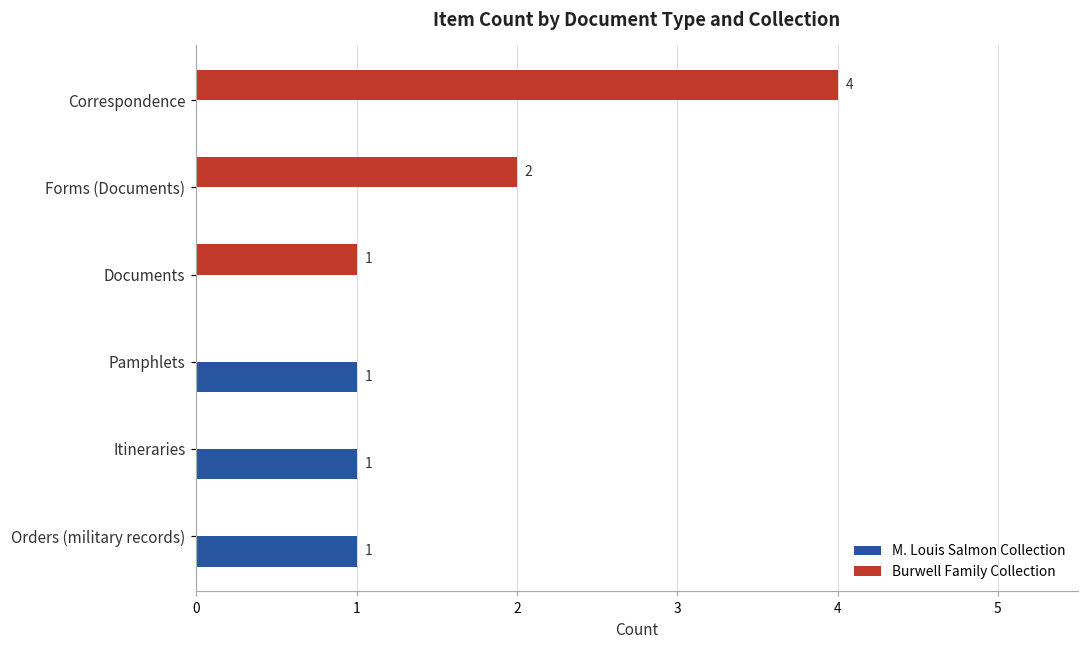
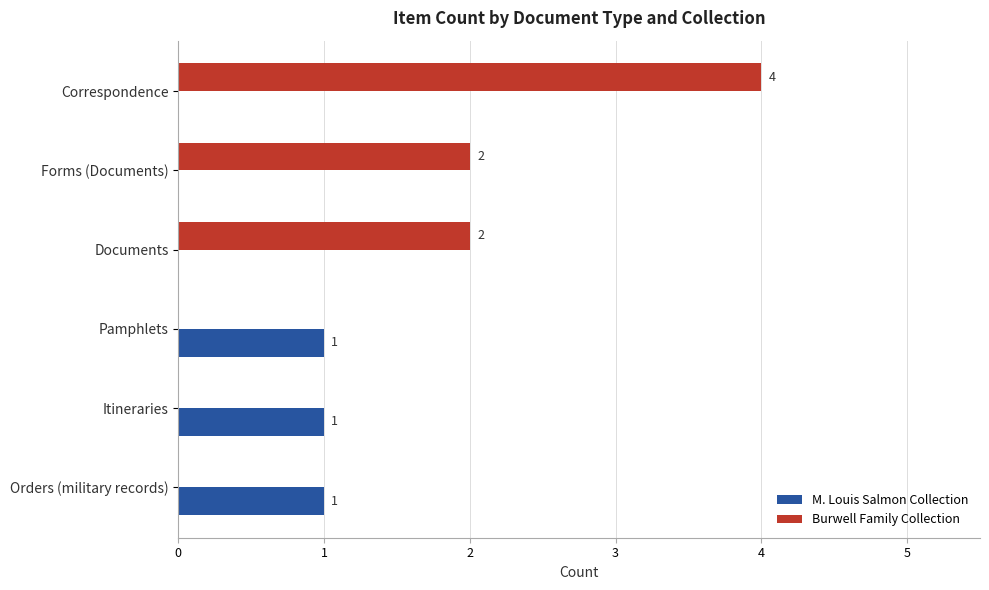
  {
    "M. Louis Salmon Collection": {
      "Pamphlets": 1,
      "Itineraries": 1,
      "Orders (military records)": 1
    },
    "Burwell Family Collection": {
      "Correspondence": 4,
      "Forms (Documents)": 2,
-     "Documents": 1
+     "Documents": 2
    }
  }
